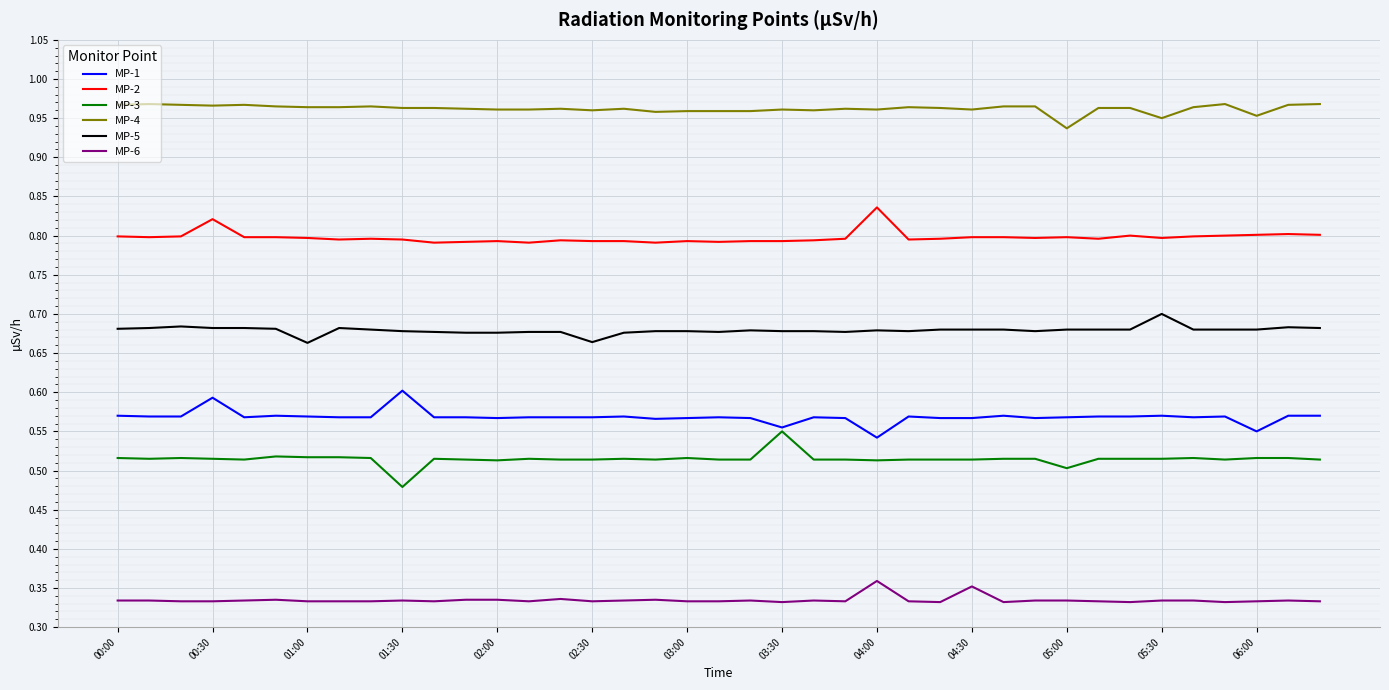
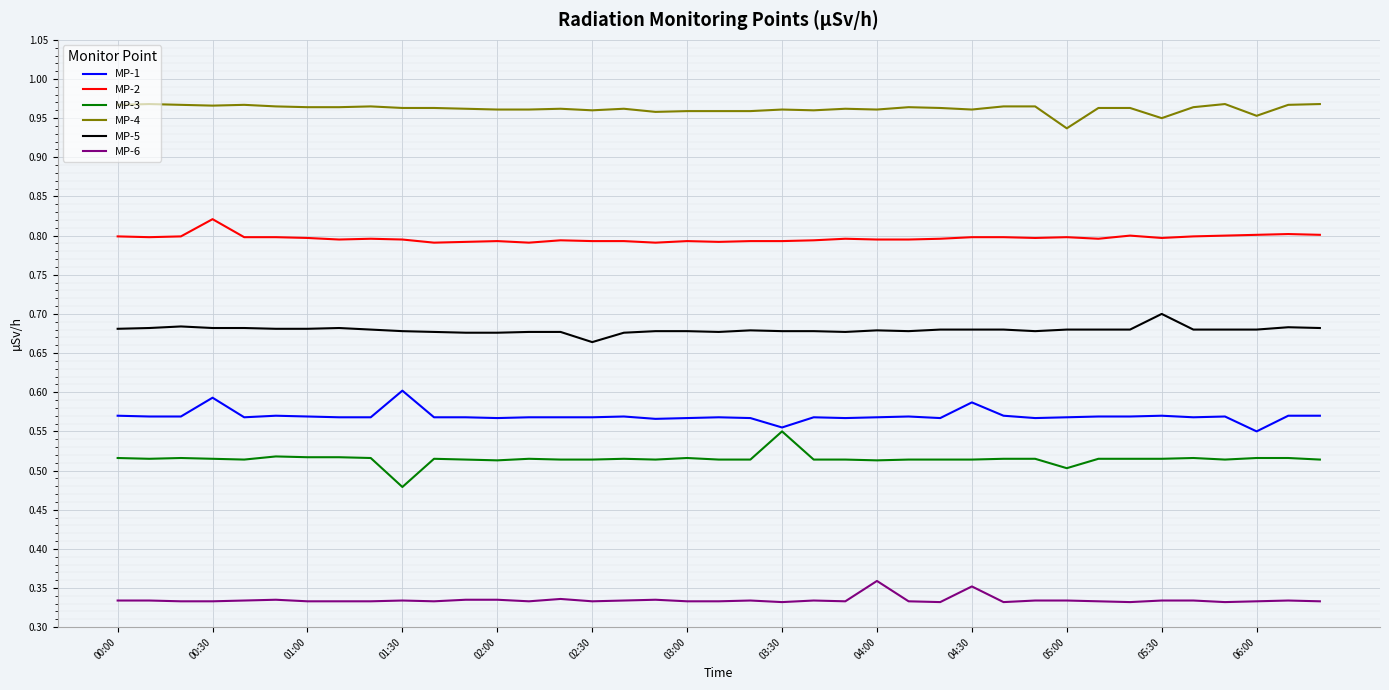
  {
    "MP-1": {
      "00:00": 0.57,
      "00:30": 0.59,
      "01:00": 0.57,
      "01:30": 0.60,
      "02:00": 0.57,
      "02:30": 0.57,
      "03:00": 0.57,
      "03:30": 0.56,
-     "04:00": 0.54,
-     "04:30": 0.57,
+     "04:00": 0.57,
+     "04:30": 0.59,
      "05:00": 0.57,
      "05:30": 0.57,
      "06:00": 0.55
    },
    "MP-2": {
      "00:00": 0.80,
      "00:30": 0.82,
      "01:00": 0.80,
      "01:30": 0.80,
      "02:00": 0.79,
      "02:30": 0.79,
      "03:00": 0.79,
      "03:30": 0.79,
-     "04:00": 0.84,
+     "04:00": 0.80,
      "04:30": 0.80,
      "05:00": 0.80,
      "05:30": 0.80,
      "06:00": 0.80
    },
    "MP-3": {
      "00:00": 0.52,
      "00:30": 0.52,
      "01:00": 0.52,
      "01:30": 0.48,
      "02:00": 0.51,
      "02:30": 0.51,
      "03:00": 0.52,
      "03:30": 0.55,
      "04:00": 0.51,
      "04:30": 0.51,
      "05:00": 0.50,
      "05:30": 0.52,
      "06:00": 0.52
    },
    "MP-4": {
      "00:30": 0.97,
      "01:00": 0.96,
      "01:30": 0.96,
      "02:00": 0.96,
      "02:30": 0.96,
      "03:00": 0.96,
      "03:30": 0.96,
      "04:00": 0.96,
      "04:30": 0.96,
      "05:00": 0.94,
      "05:30": 0.95,
      "06:00": 0.95
    },
    "MP-5": {
      "00:00": 0.68,
      "00:30": 0.68,
-     "01:00": 0.66,
+     "01:00": 0.68,
      "01:30": 0.68,
      "02:00": 0.68,
      "02:30": 0.66,
      "03:00": 0.68,
      "03:30": 0.68,
      "04:00": 0.68,
      "04:30": 0.68,
      "05:00": 0.68,
      "05:30": 0.70,
      "06:00": 0.68
    },
    "MP-6": {
      "00:00": 0.33,
      "00:30": 0.33,
      "01:00": 0.33,
      "01:30": 0.33,
      "02:00": 0.34,
      "02:30": 0.33,
      "03:00": 0.33,
      "03:30": 0.33,
      "04:00": 0.36,
      "04:30": 0.35,
      "05:00": 0.33,
      "05:30": 0.33,
      "06:00": 0.33
    }
  }
